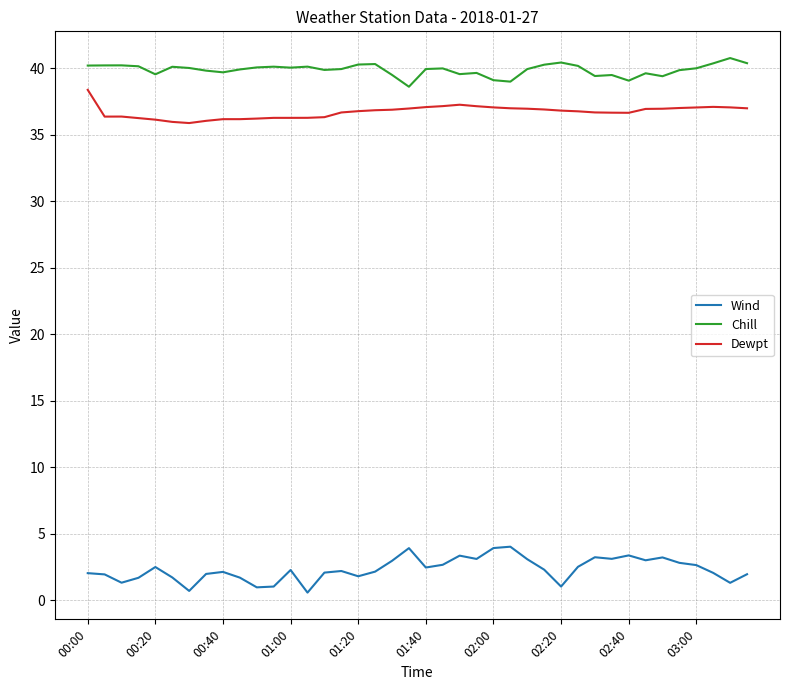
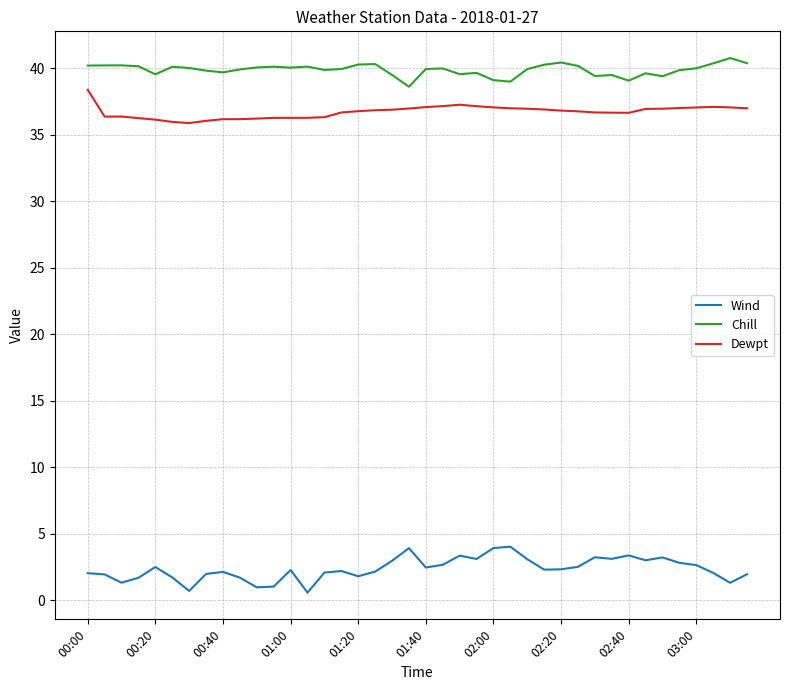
  {
    "Wind": {
      "00:00": 2.0,
      "00:20": 2.5,
      "00:40": 2.1,
      "01:00": 2.3,
      "01:20": 1.8,
      "01:40": 2.5,
      "02:00": 3.9,
-     "02:20": 1.0,
+     "02:20": 2.3,
      "02:40": 3.4,
      "03:00": 2.7
    },
    "Chill": {
      "00:00": 40.2,
      "00:20": 39.5,
      "00:40": 39.7,
      "01:00": 40.0,
      "01:20": 40.3,
      "01:40": 39.9,
      "02:00": 39.1,
      "02:20": 40.4,
      "02:40": 39.1,
      "03:00": 40.0
    },
    "Dewpt": {
      "00:00": 38.4,
      "00:20": 36.1,
      "00:40": 36.2,
      "01:00": 36.3,
      "01:20": 36.8,
      "01:40": 37.1,
      "02:00": 37.0,
      "02:20": 36.8,
      "02:40": 36.6,
      "03:00": 37.0
    }
  }
